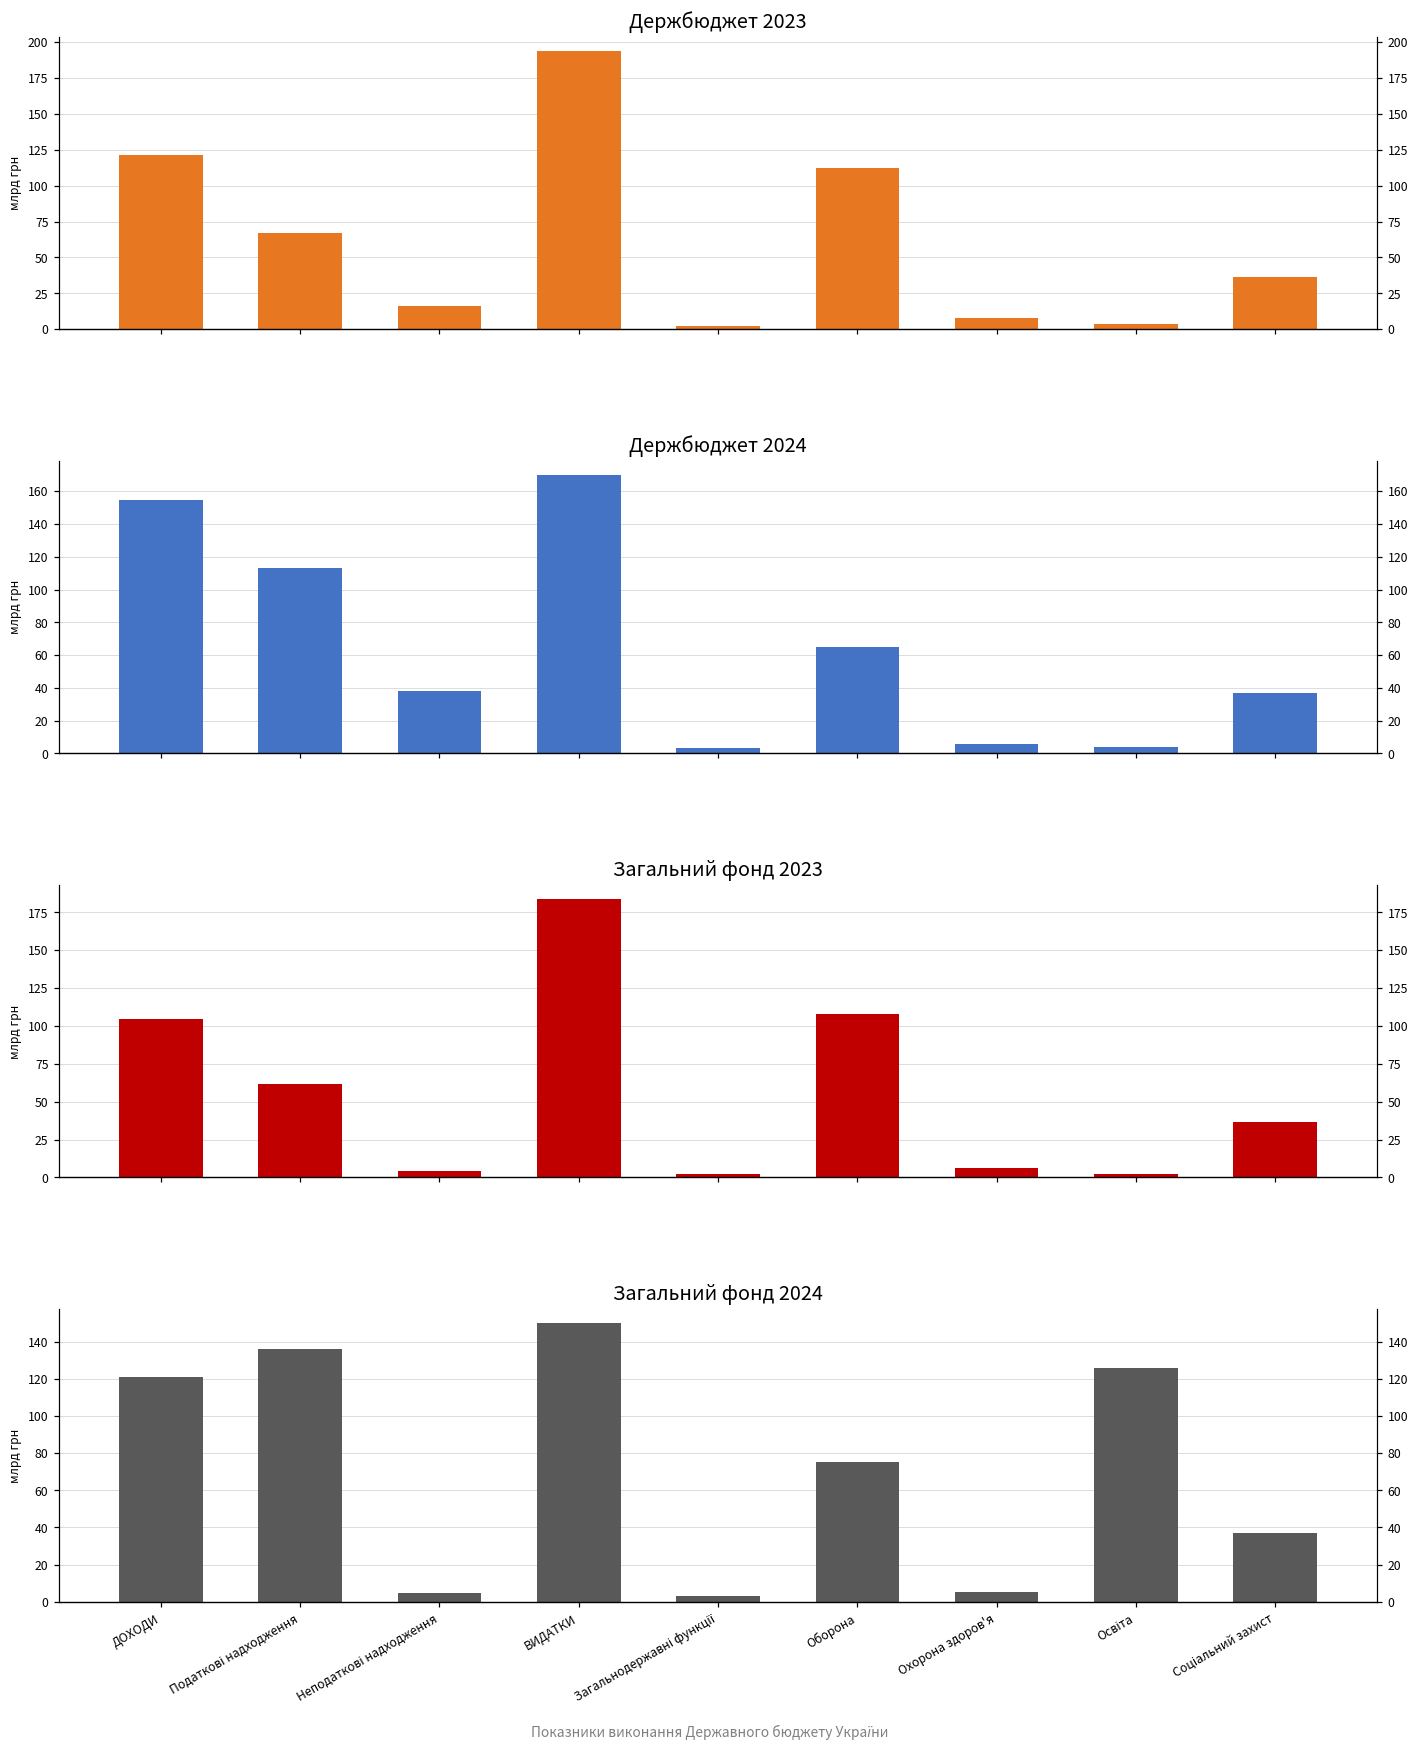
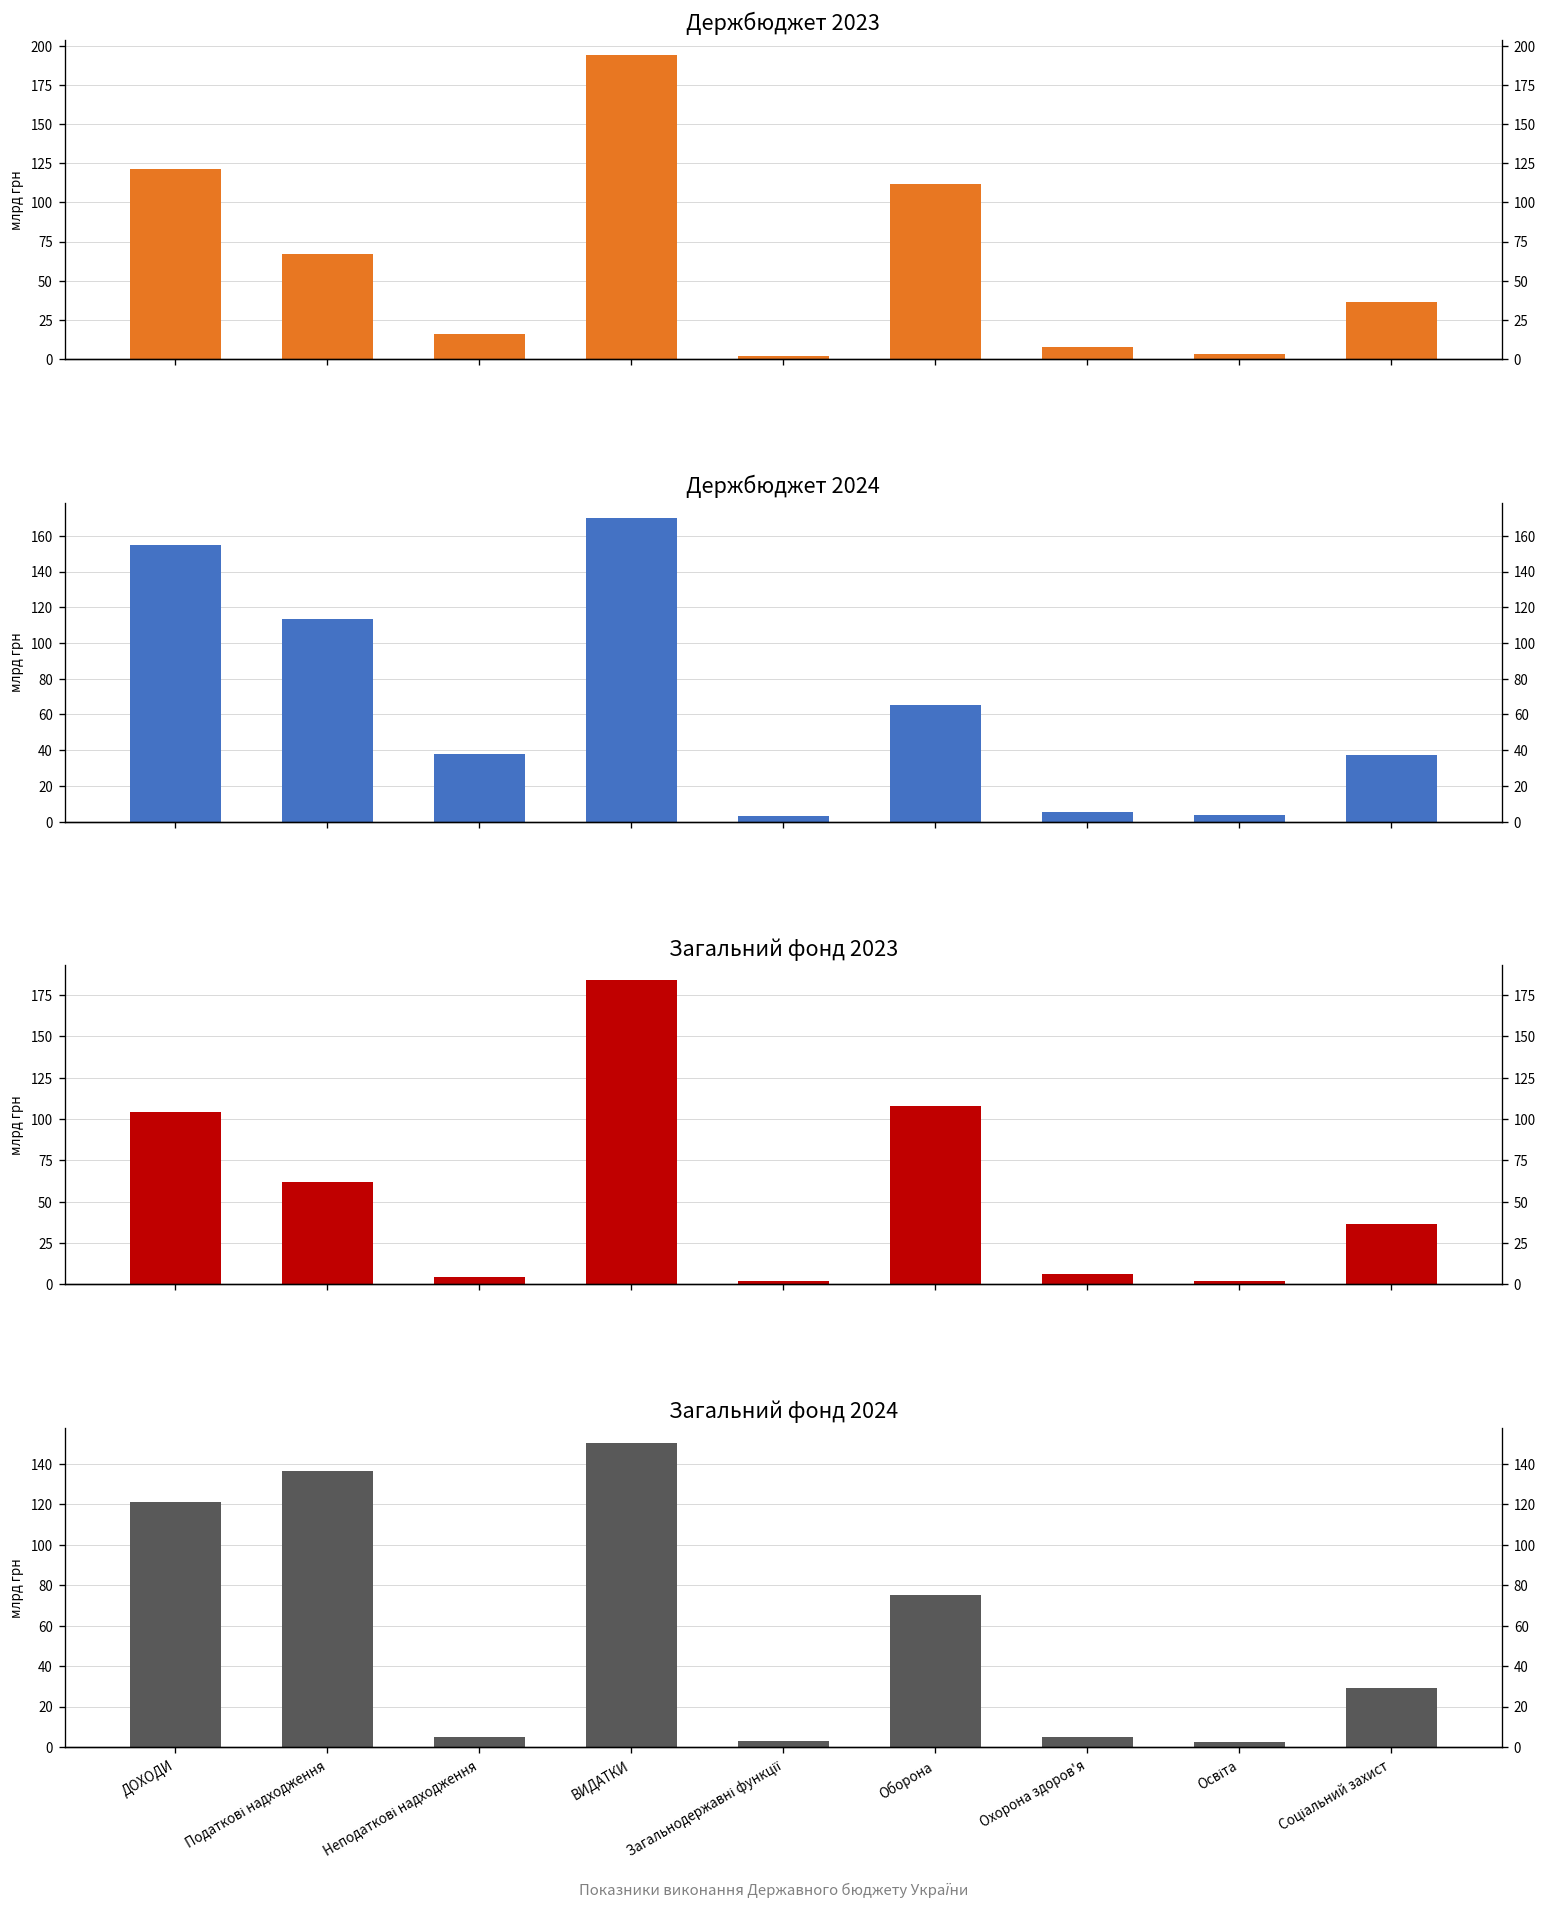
  {
    "Загальний фонд 2024": {
      "ДОХОДИ": 121,
      "Податкові надходження": 136,
      "Неподаткові надходження": 5,
      "ВИДАТКИ": 150,
      "Загальнодержавні функції": 3,
      "Оборона": 75,
      "Охорона здоров'я": 5,
-     "Освіта": 126,
-     "Соціальний захист": 37
+     "Освіта": 2,
+     "Соціальний захист": 29
    }
  }
